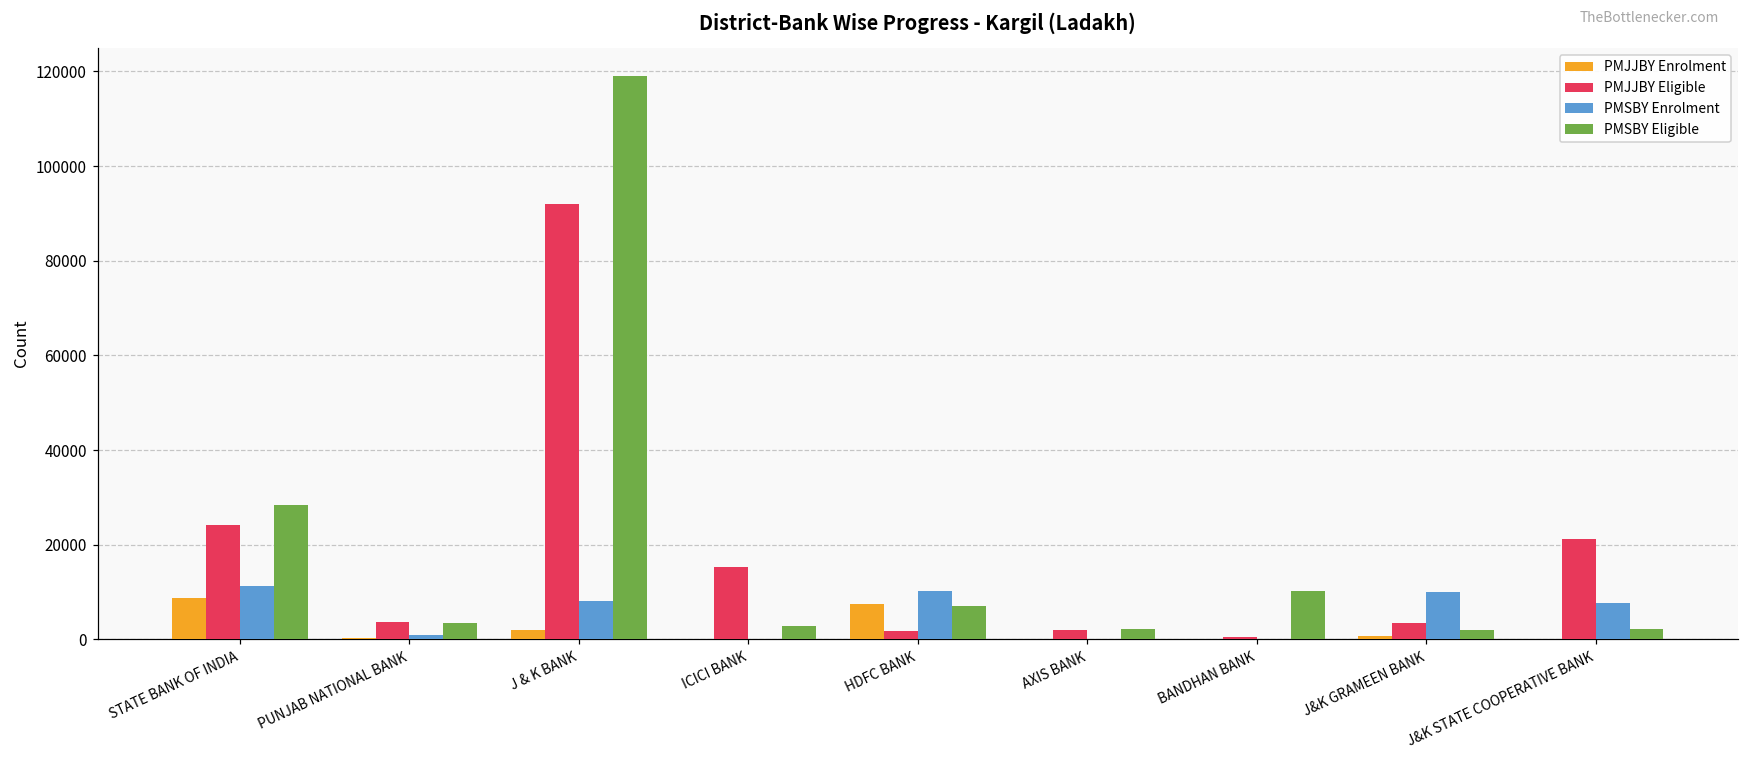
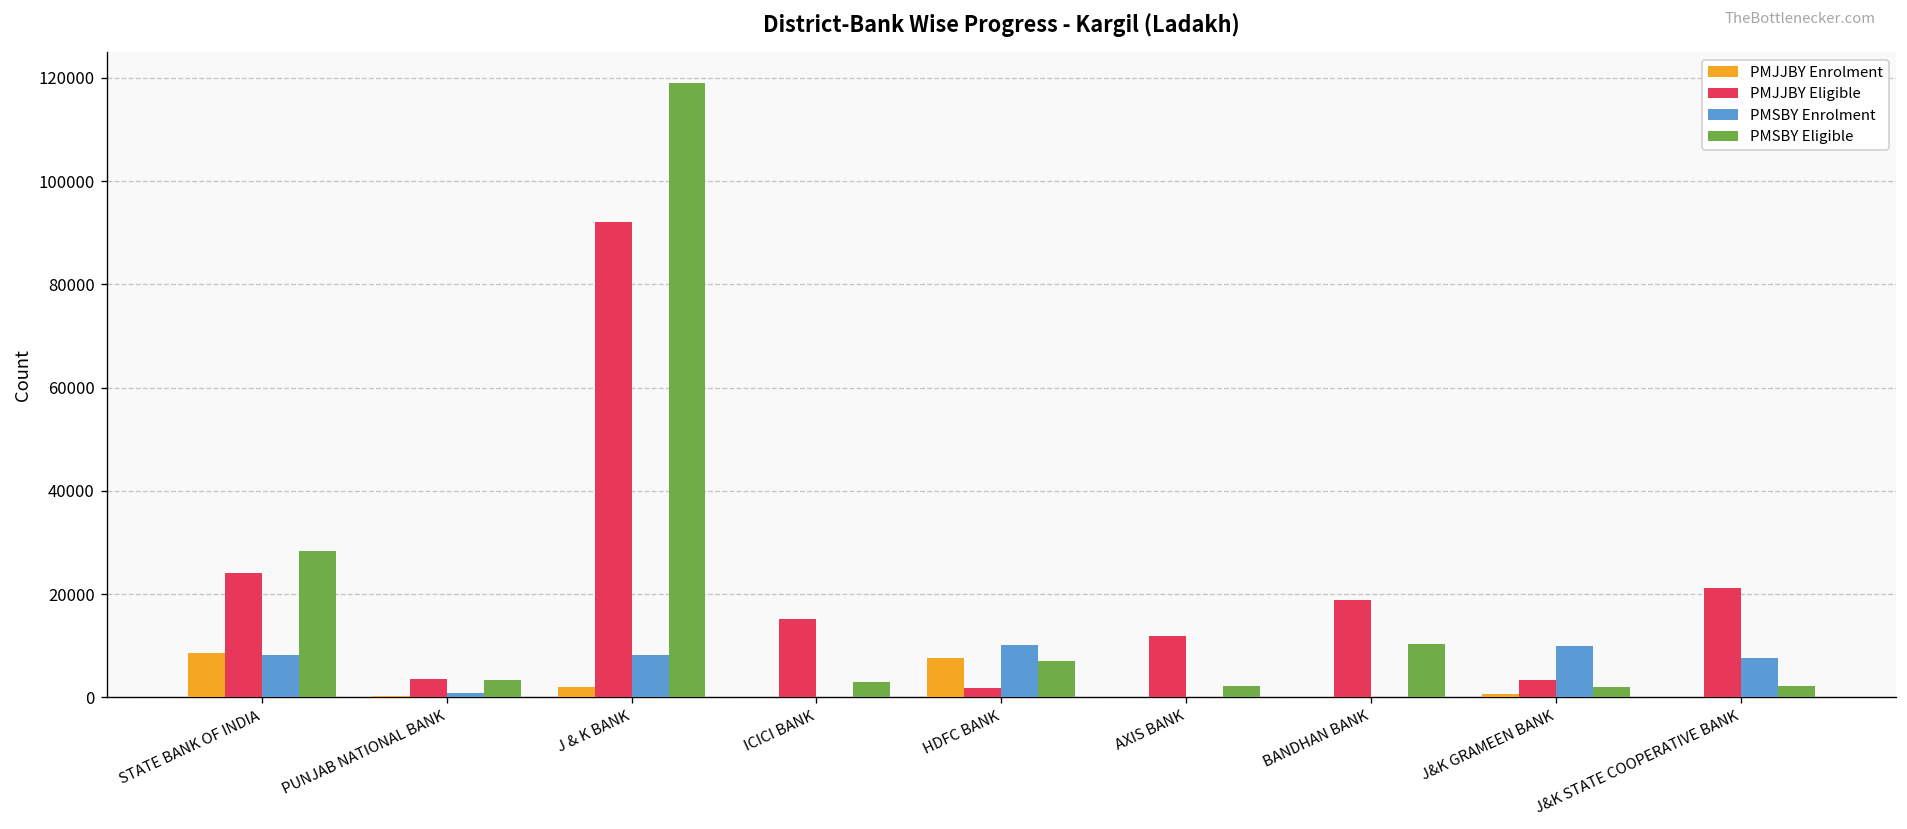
  {
    "PMJJBY Enrolment": {
      "STATE BANK OF INDIA": 9000,
      "J & K BANK": 2000,
      "ICICI BANK": 0,
      "HDFC BANK": 8000,
      "AXIS BANK": 0,
      "BANDHAN BANK": 0,
      "J&K GRAMEEN BANK": 1000
    },
    "PMJJBY Eligible": {
      "STATE BANK OF INDIA": 24000,
      "PUNJAB NATIONAL BANK": 4000,
      "J & K BANK": 92000,
      "ICICI BANK": 15000,
      "HDFC BANK": 2000,
-     "AXIS BANK": 2000,
-     "BANDHAN BANK": 0,
+     "AXIS BANK": 12000,
+     "BANDHAN BANK": 19000,
      "J&K GRAMEEN BANK": 3000,
      "J&K STATE COOPERATIVE BANK": 21000
    },
    "PMSBY Enrolment": {
-     "STATE BANK OF INDIA": 11000,
+     "STATE BANK OF INDIA": 8000,
      "PUNJAB NATIONAL BANK": 1000,
      "J & K BANK": 8000,
      "ICICI BANK": 0,
      "HDFC BANK": 10000,
      "BANDHAN BANK": 0,
      "J&K GRAMEEN BANK": 10000,
      "J&K STATE COOPERATIVE BANK": 8000
    },
    "PMSBY Eligible": {
      "STATE BANK OF INDIA": 28000,
      "PUNJAB NATIONAL BANK": 3000,
      "J & K BANK": 119000,
      "ICICI BANK": 3000,
      "HDFC BANK": 7000,
      "AXIS BANK": 2000,
      "BANDHAN BANK": 10000,
      "J&K GRAMEEN BANK": 2000,
      "J&K STATE COOPERATIVE BANK": 2000
    }
  }
